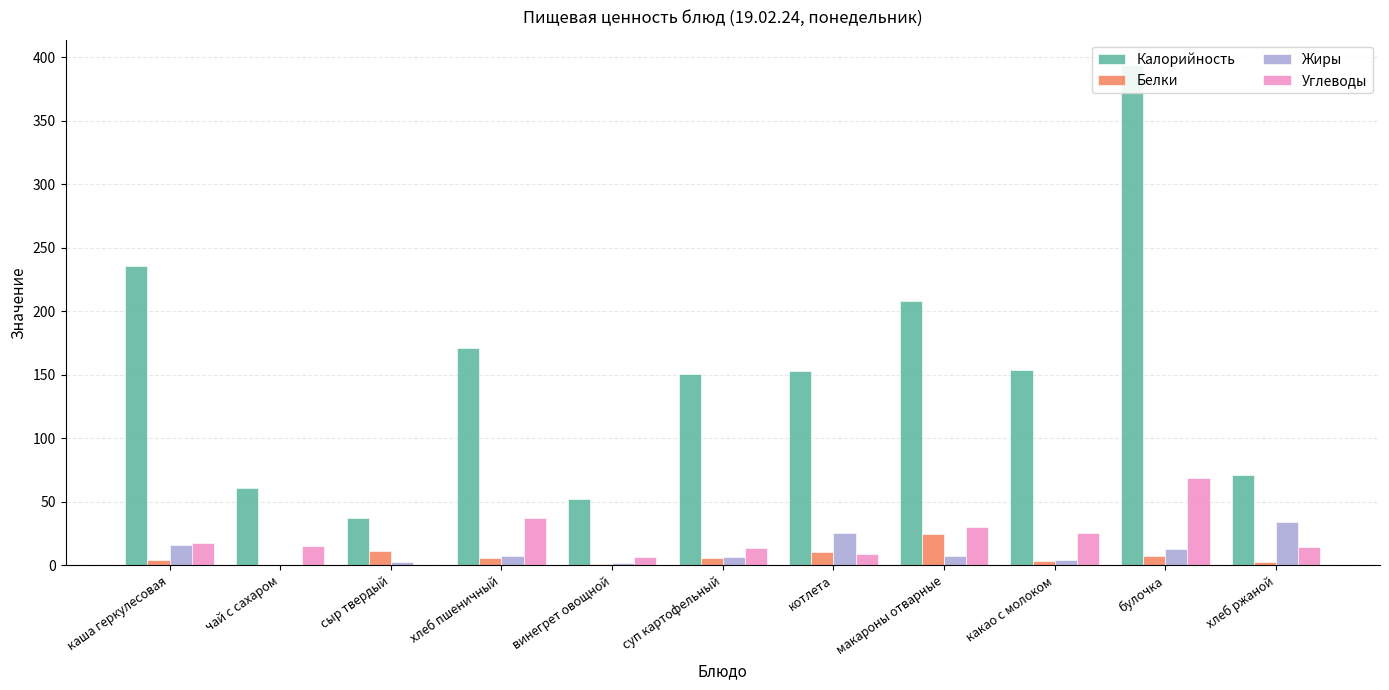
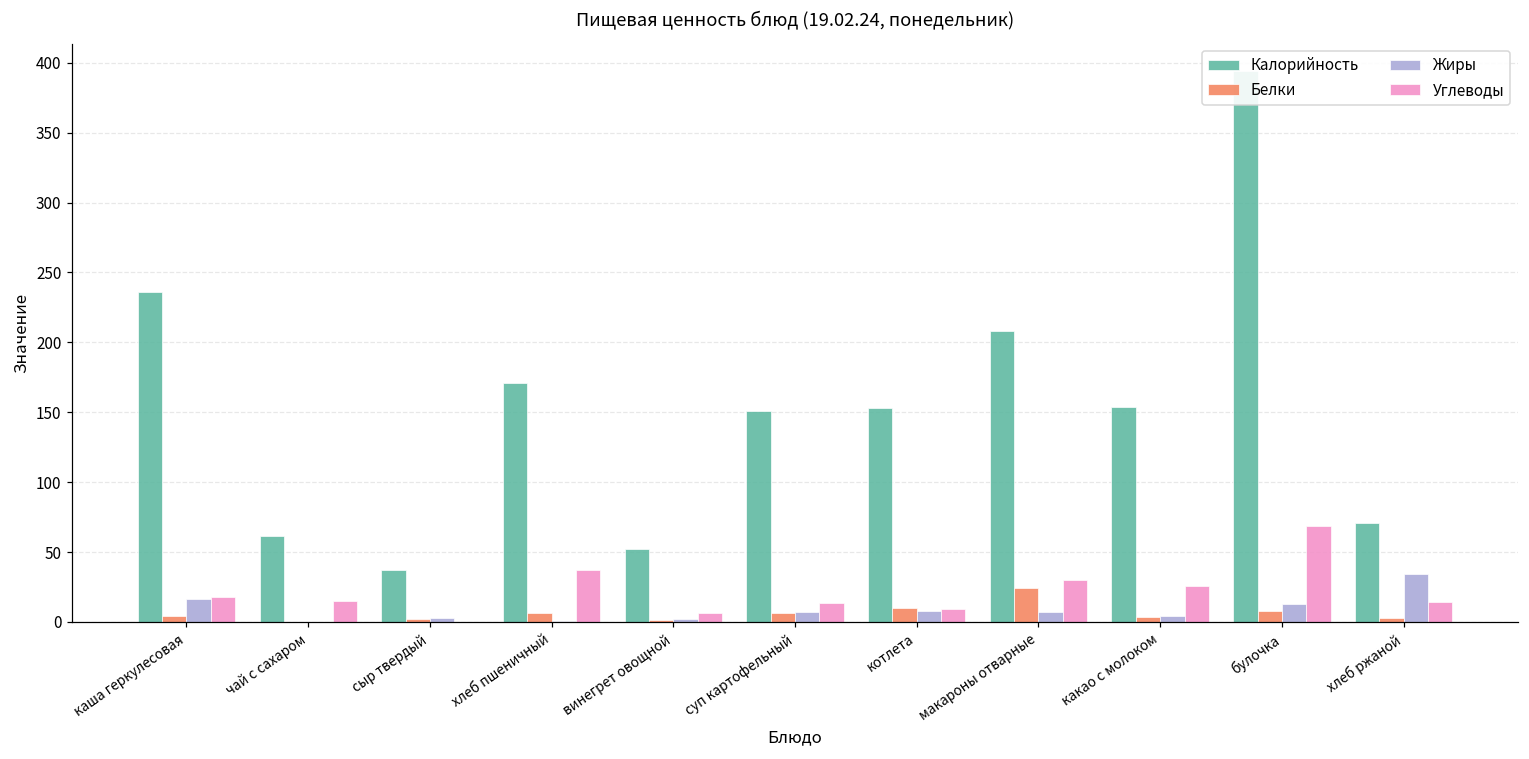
  {
    "Калорийность": {
      "каша геркулесовая": 236,
      "чай с сахаром": 61,
      "сыр твердый": 37,
      "хлеб пшеничный": 171,
      "винегрет овощной": 52,
      "суп картофельный": 151,
      "котлета": 153,
      "макароны отварные": 208,
      "какао с молоком": 154,
      "хлеб ржаной": 71
    },
    "Белки": {
      "каша геркулесовая": 4,
-     "сыр твердый": 11,
+     "сыр твердый": 2,
      "хлеб пшеничный": 6,
      "суп картофельный": 6,
      "котлета": 10,
      "макароны отварные": 24,
      "какао с молоком": 4,
      "булочка": 8,
      "хлеб ржаной": 3
    },
    "Жиры": {
      "каша геркулесовая": 16,
      "сыр твердый": 3,
-     "хлеб пшеничный": 7,
+     "хлеб пшеничный": 1,
      "винегрет овощной": 2,
      "суп картофельный": 7,
-     "котлета": 25,
+     "котлета": 8,
      "макароны отварные": 8,
      "какао с молоком": 4,
      "булочка": 13,
      "хлеб ржаной": 34
    },
    "Углеводы": {
      "каша геркулесовая": 18,
      "чай с сахаром": 15,
      "сыр твердый": 0,
      "хлеб пшеничный": 37,
      "винегрет овощной": 7,
      "суп картофельный": 14,
      "котлета": 9,
      "макароны отварные": 30,
      "какао с молоком": 26,
      "булочка": 69,
      "хлеб ржаной": 15
    }
  }
